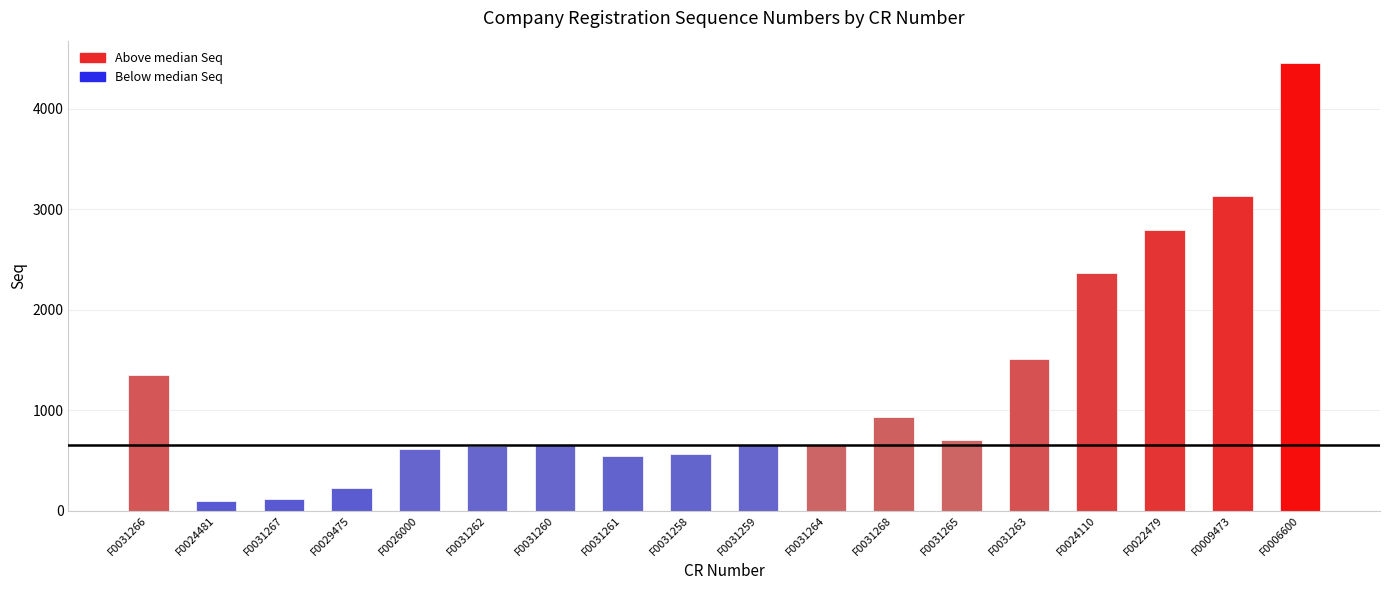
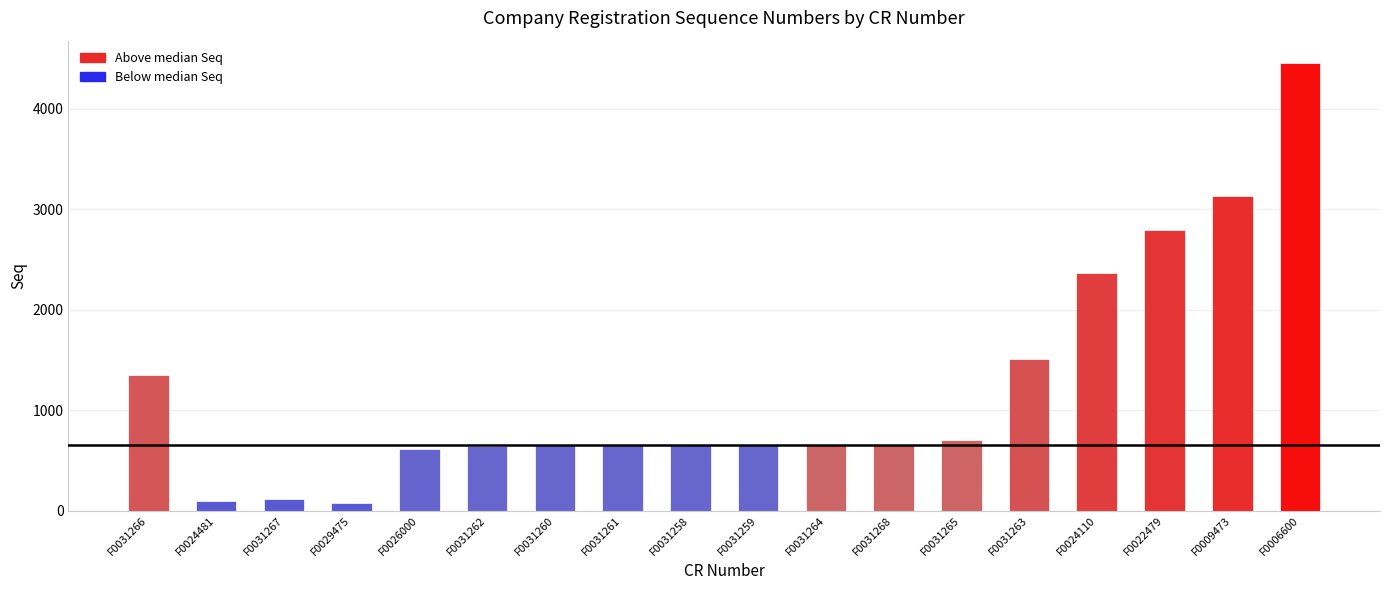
  {
    "F0031266": 1350,
    "F0024481": 100,
    "F0031267": 120,
-   "F0029475": 220,
+   "F0029475": 80,
    "F0026000": 610,
    "F0031262": 650,
    "F0031260": 650,
-   "F0031261": 540,
-   "F0031258": 560,
+   "F0031261": 650,
+   "F0031258": 650,
    "F0031259": 650,
    "F0031264": 650,
-   "F0031268": 930,
+   "F0031268": 660,
    "F0031265": 700,
    "F0031263": 1510,
    "F0024110": 2360,
    "F0022479": 2790,
    "F0009473": 3130,
    "F0006600": 4450
  }
